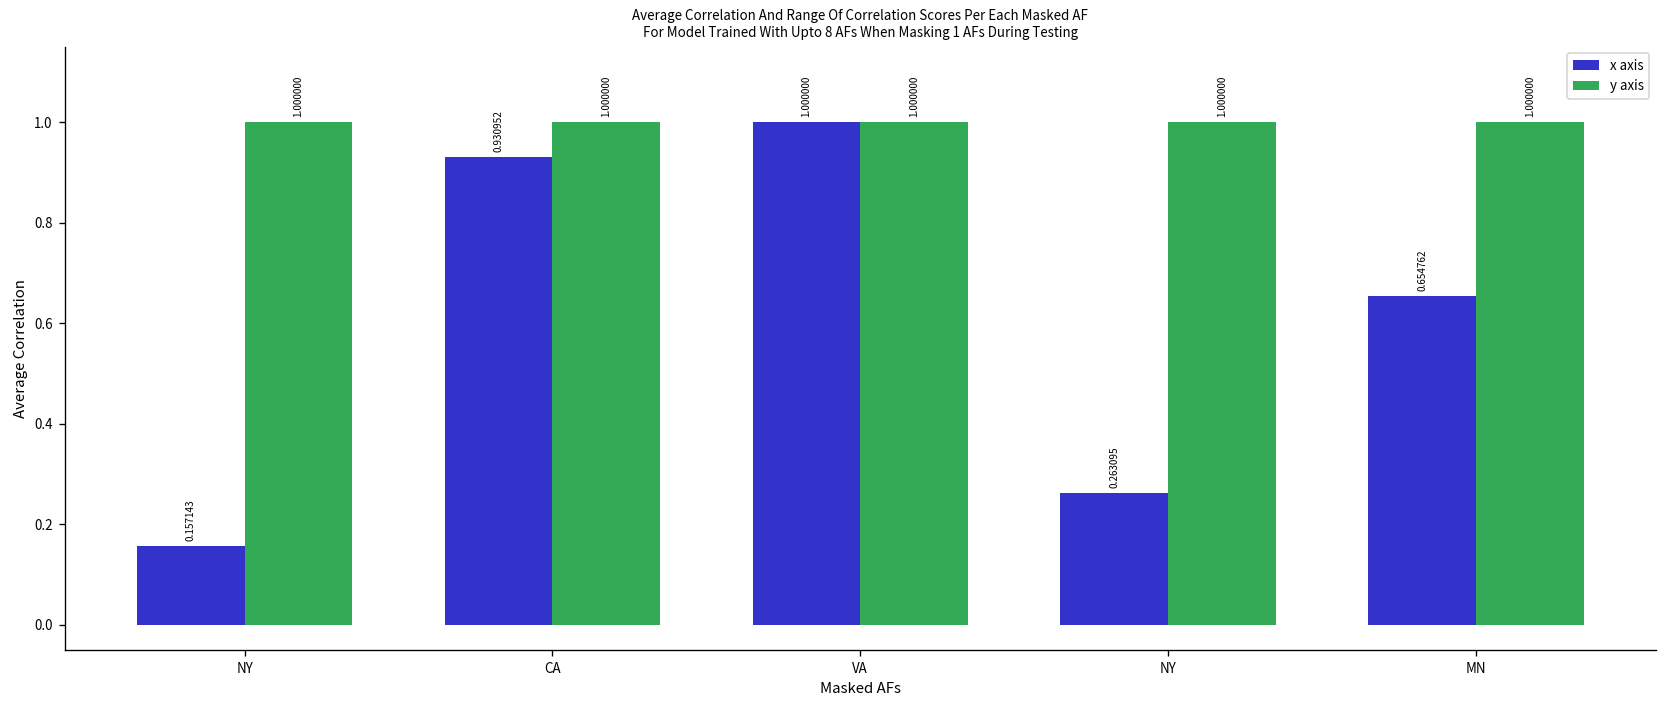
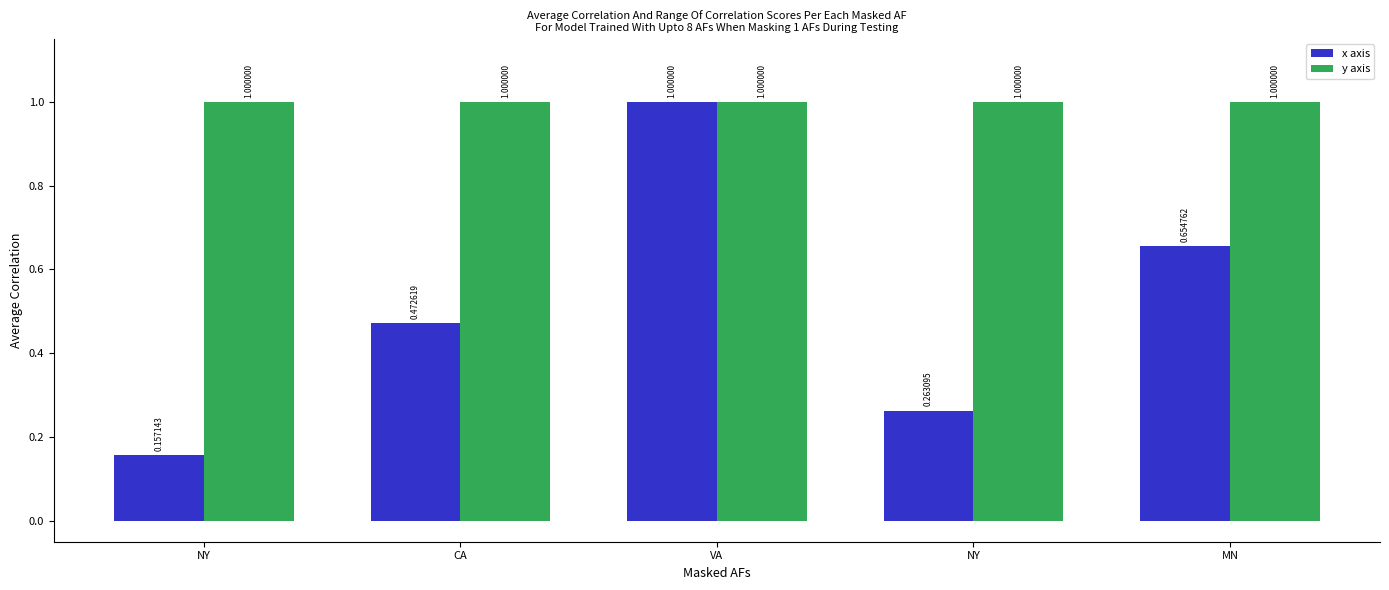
  {
    "x axis": {
-     "CA": 0.930952,
+     "CA": 0.472619,
      "VA": 1.000000,
      "MN": 0.654762
    },
    "y axis": {
      "CA": 1.000000,
      "VA": 1.000000,
      "MN": 1.000000
    }
  }
